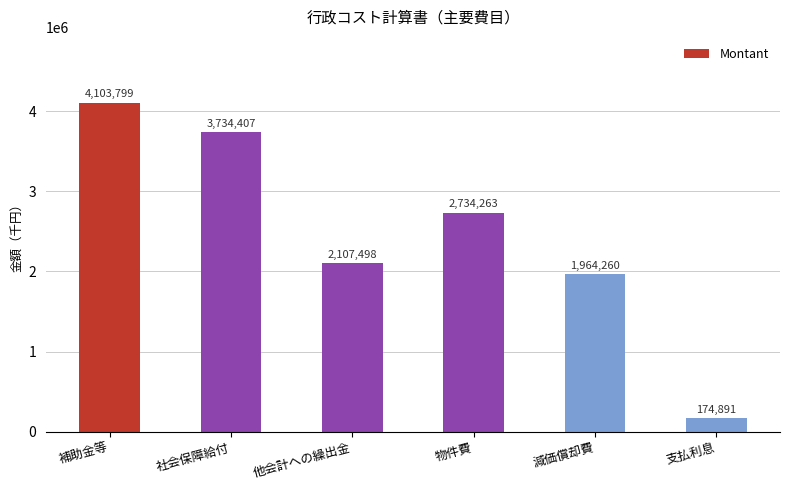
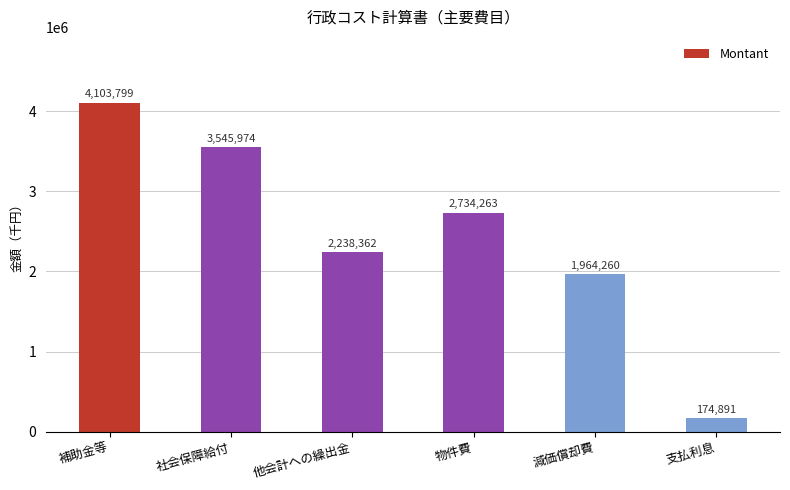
  {
    "補助金等": "4,103,799",
-   "社会保障給付": "3,734,407",
-   "他会計への繰出金": "2,107,498",
+   "社会保障給付": "3,545,974",
+   "他会計への繰出金": "2,238,362",
    "物件費": "2,734,263",
    "減価償却費": "1,964,260",
    "支払利息": "174,891"
  }
